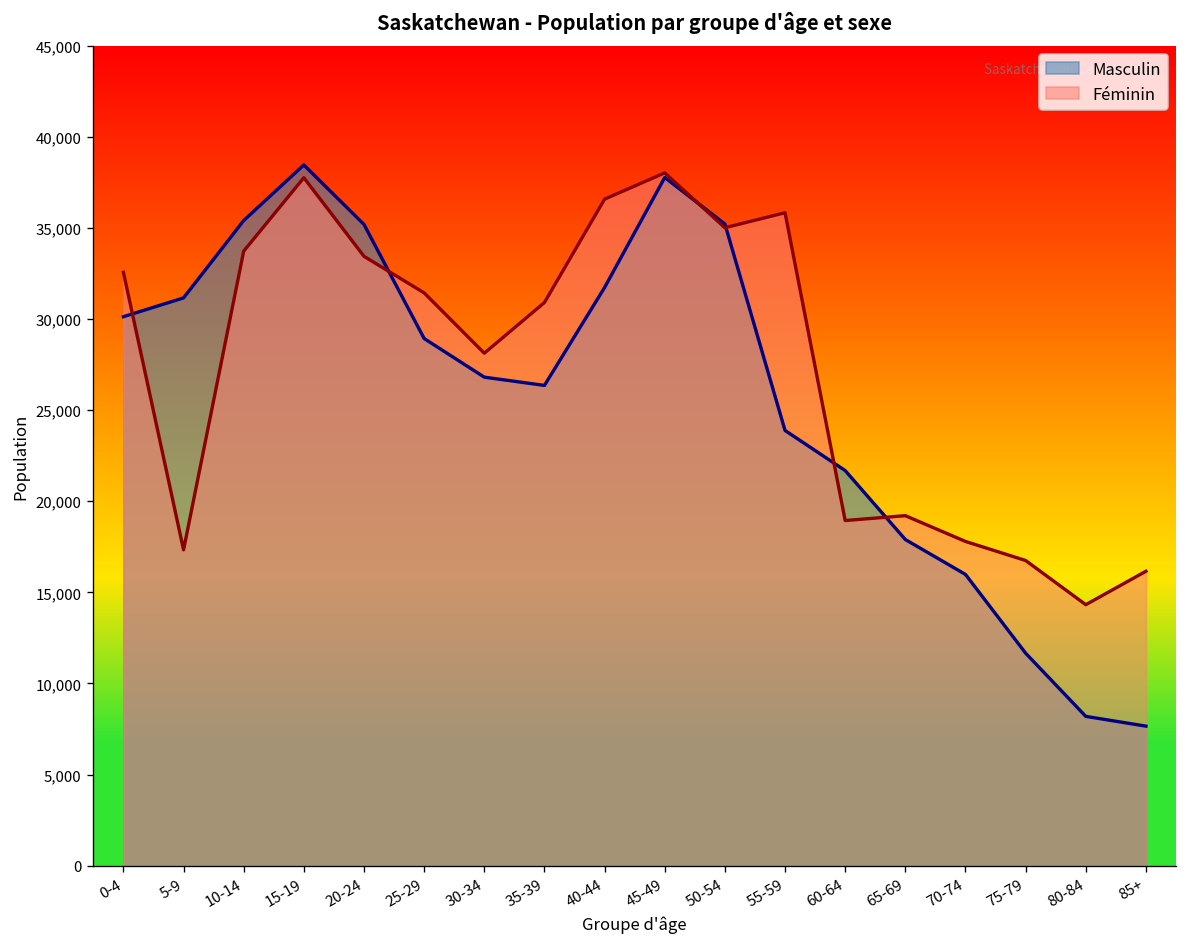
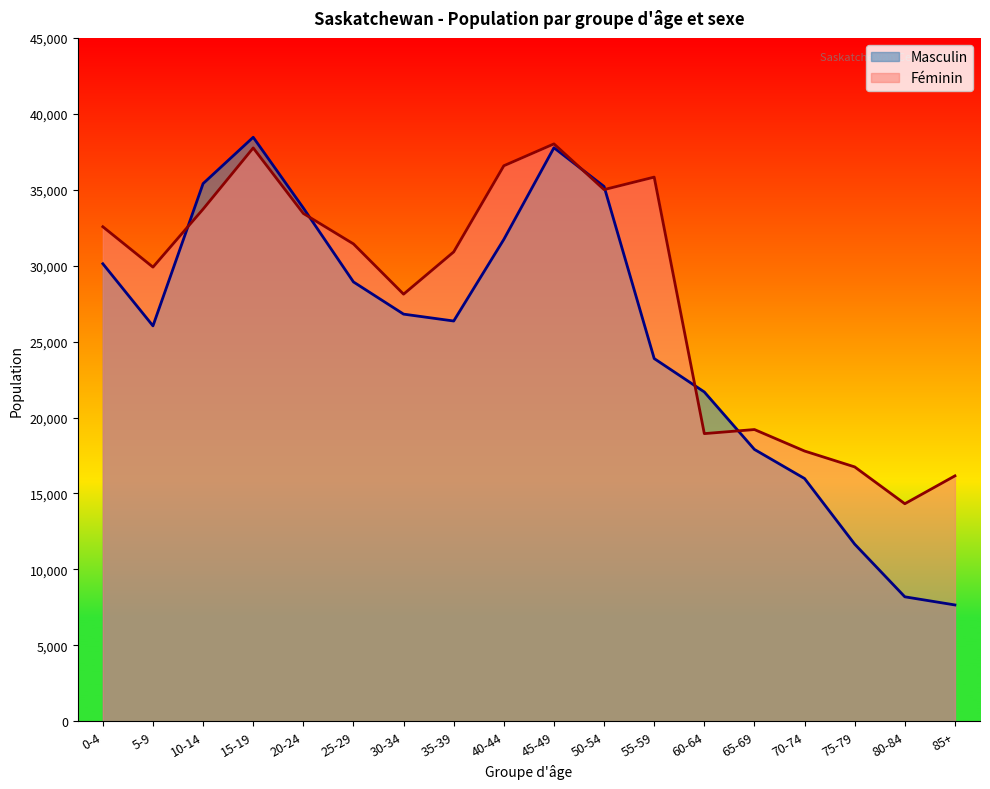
  {
    "Masculin": {
      "0-4": "30,100",
-     "5-9": "31,200",
+     "5-9": "26,000",
      "10-14": "35,400",
      "15-19": "38,500",
-     "20-24": "35,200",
+     "20-24": "33,800",
      "25-29": "28,900",
      "30-34": "26,800",
      "35-39": "26,400",
      "40-44": "31,700",
      "45-49": "37,800",
      "50-54": "35,200",
      "55-59": "23,900",
      "60-64": "21,700",
      "65-69": "17,900",
      "70-74": "16,000",
      "75-79": "11,700",
      "80-84": "8,200",
      "85+": "7,700"
    },
    "Féminin": {
      "0-4": "32,600",
-     "5-9": "17,300",
+     "5-9": "29,900",
      "10-14": "33,700",
      "15-19": "37,800",
      "20-24": "33,400",
      "25-29": "31,400",
      "30-34": "28,100",
      "35-39": "30,900",
      "40-44": "36,600",
      "45-49": "38,000",
      "50-54": "35,000",
      "55-59": "35,800",
      "60-64": "18,900",
      "65-69": "19,200",
      "70-74": "17,800",
      "75-79": "16,800",
      "80-84": "14,300",
      "85+": "16,200"
    }
  }
